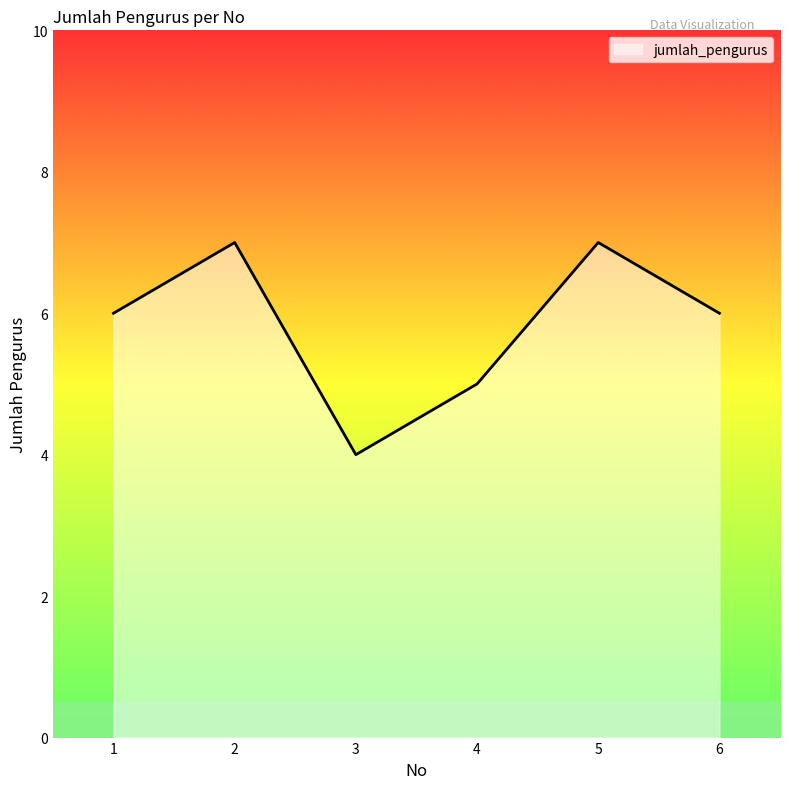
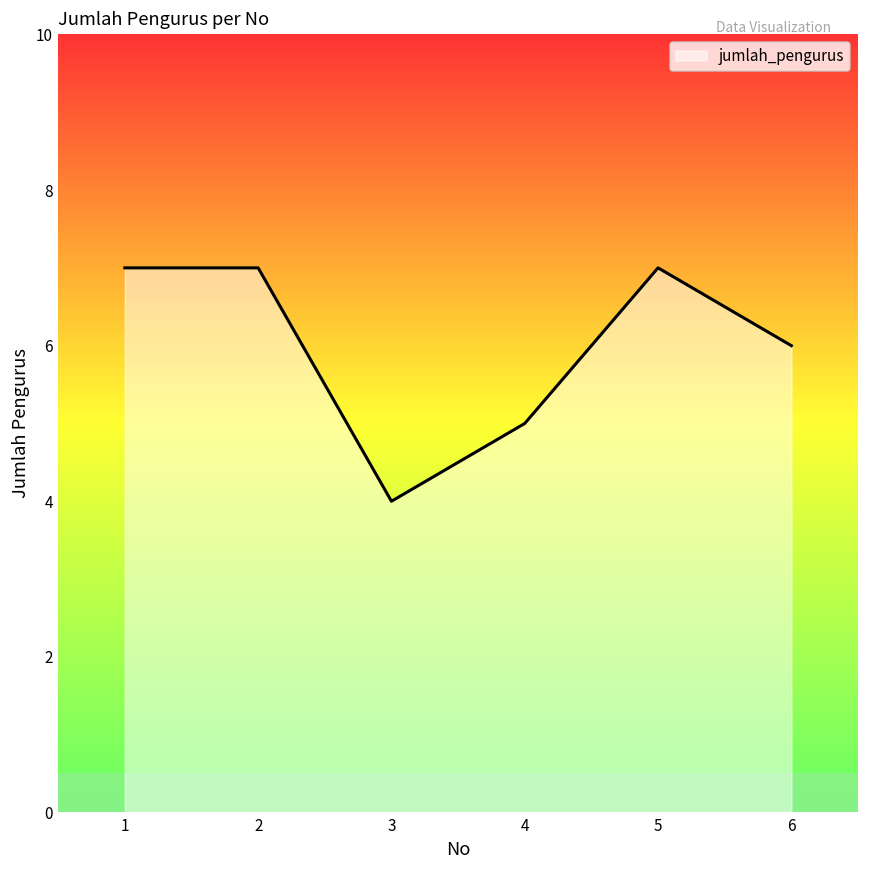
  {
-   "1": 6,
+   "1": 7,
    "2": 7,
    "3": 4,
    "4": 5,
    "5": 7,
    "6": 6
  }
